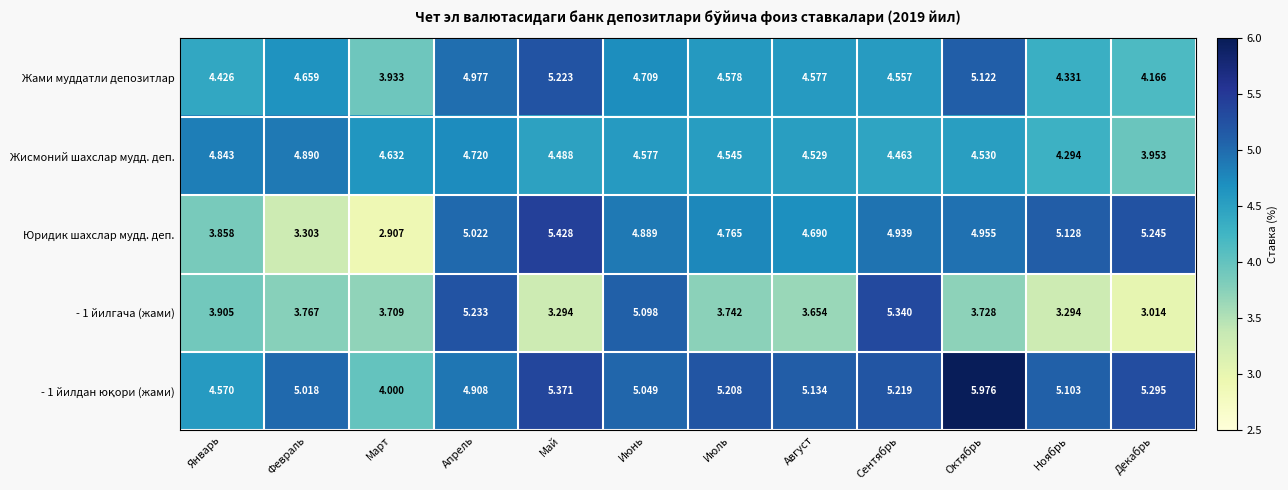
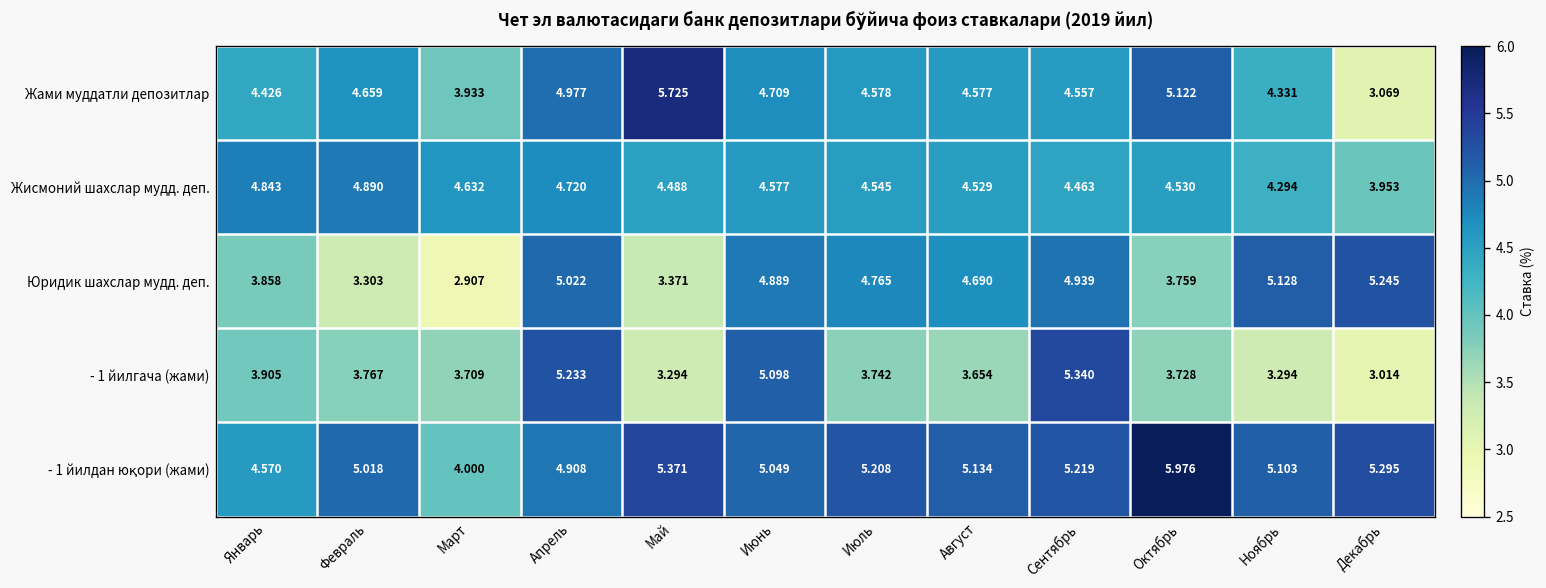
  {
    "Жами муддатли депозитлар": {
      "Январь": 4.426,
      "Февраль": 4.659,
      "Март": 3.933,
      "Апрель": 4.977,
-     "Май": 5.223,
+     "Май": 5.725,
      "Июнь": 4.709,
      "Июль": 4.578,
      "Август": 4.577,
      "Сентябрь": 4.557,
      "Октябрь": 5.122,
      "Ноябрь": 4.331,
-     "Декабрь": 4.166
+     "Декабрь": 3.069
    },
    "Жисмоний шахслар мудд. деп.": {
      "Январь": 4.843,
      "Февраль": 4.890,
      "Март": 4.632,
      "Апрель": 4.720,
      "Май": 4.488,
      "Июнь": 4.577,
      "Июль": 4.545,
      "Август": 4.529,
      "Сентябрь": 4.463,
      "Октябрь": 4.530,
      "Ноябрь": 4.294,
      "Декабрь": 3.953
    },
    "Юридик шахслар мудд. деп.": {
      "Январь": 3.858,
      "Февраль": 3.303,
      "Март": 2.907,
      "Апрель": 5.022,
-     "Май": 5.428,
+     "Май": 3.371,
      "Июнь": 4.889,
      "Июль": 4.765,
      "Август": 4.690,
      "Сентябрь": 4.939,
-     "Октябрь": 4.955,
+     "Октябрь": 3.759,
      "Ноябрь": 5.128,
      "Декабрь": 5.245
    },
    "- 1 йилгача (жами)": {
      "Январь": 3.905,
      "Февраль": 3.767,
      "Март": 3.709,
      "Апрель": 5.233,
      "Май": 3.294,
      "Июнь": 5.098,
      "Июль": 3.742,
      "Август": 3.654,
      "Сентябрь": 5.340,
      "Октябрь": 3.728,
      "Ноябрь": 3.294,
      "Декабрь": 3.014
    },
    "- 1 йилдан юқори (жами)": {
      "Январь": 4.570,
      "Февраль": 5.018,
      "Март": 4.000,
      "Апрель": 4.908,
      "Май": 5.371,
      "Июнь": 5.049,
      "Июль": 5.208,
      "Август": 5.134,
      "Сентябрь": 5.219,
      "Октябрь": 5.976,
      "Ноябрь": 5.103,
      "Декабрь": 5.295
    }
  }
